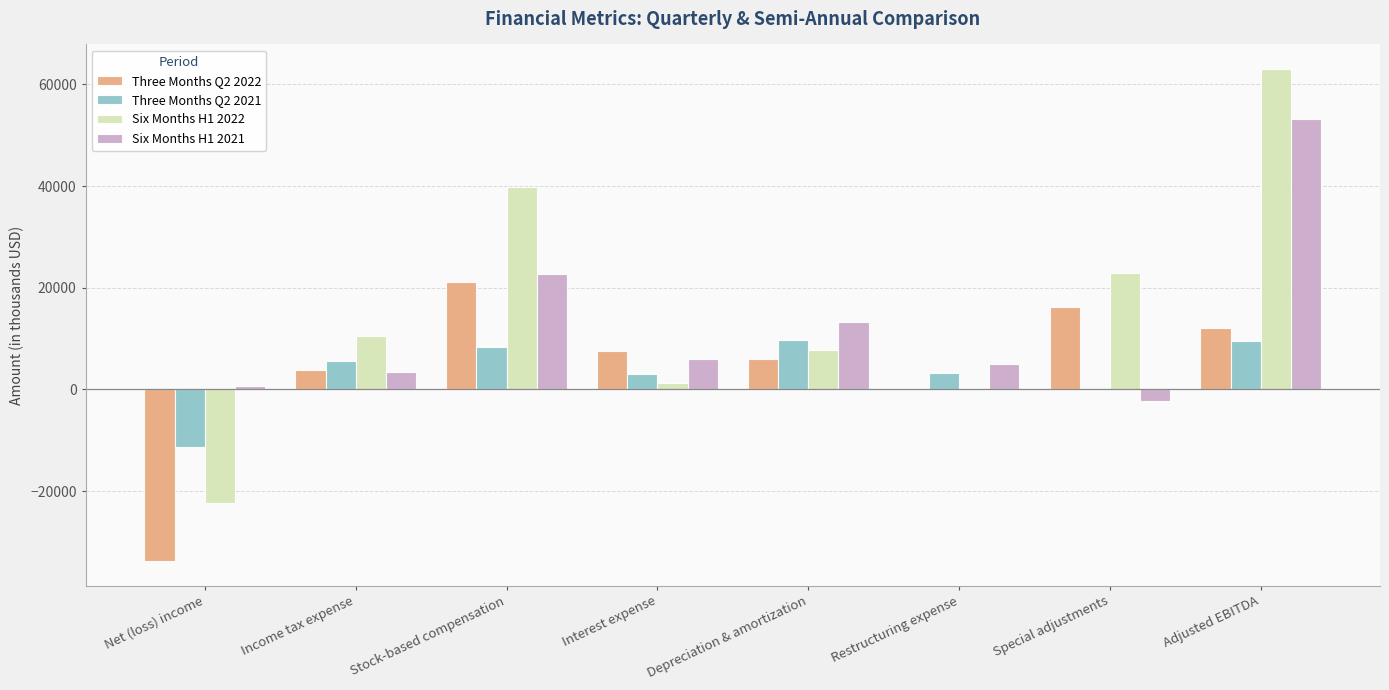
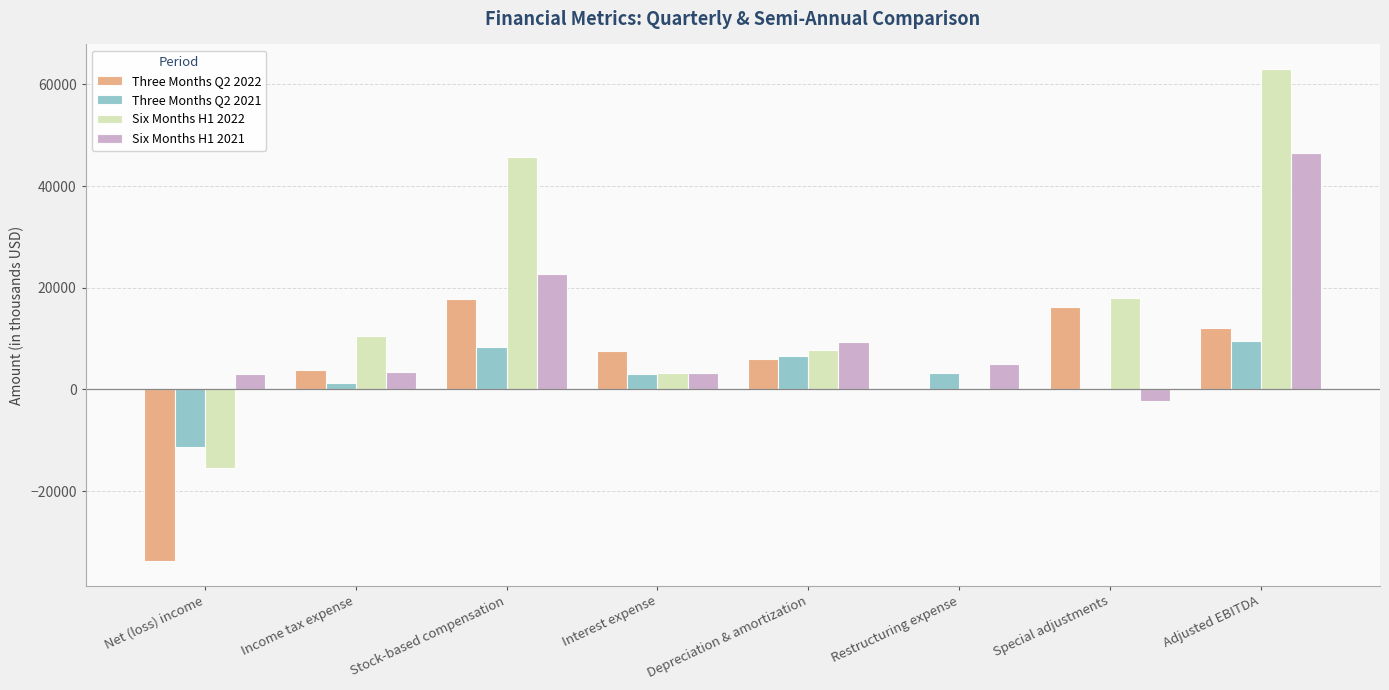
  {
    "Three Months Q2 2022": {
      "Net (loss) income": -34000,
      "Income tax expense": 4000,
-     "Stock-based compensation": 21000,
+     "Stock-based compensation": 18000,
      "Interest expense": 8000,
      "Depreciation & amortization": 6000,
      "Restructuring expense": 0,
      "Special adjustments": 16000,
      "Adjusted EBITDA": 12000
    },
    "Three Months Q2 2021": {
      "Net (loss) income": -11000,
-     "Income tax expense": 6000,
+     "Income tax expense": 1000,
      "Stock-based compensation": 8000,
      "Interest expense": 3000,
-     "Depreciation & amortization": 10000,
+     "Depreciation & amortization": 6000,
      "Restructuring expense": 3000,
      "Adjusted EBITDA": 9000
    },
    "Six Months H1 2022": {
-     "Net (loss) income": -22000,
+     "Net (loss) income": -15000,
      "Income tax expense": 10000,
-     "Stock-based compensation": 40000,
-     "Interest expense": 1000,
+     "Stock-based compensation": 46000,
+     "Interest expense": 3000,
      "Depreciation & amortization": 8000,
      "Restructuring expense": 0,
-     "Special adjustments": 23000,
+     "Special adjustments": 18000,
      "Adjusted EBITDA": 63000
    },
    "Six Months H1 2021": {
-     "Net (loss) income": 1000,
+     "Net (loss) income": 3000,
      "Income tax expense": 3000,
      "Stock-based compensation": 23000,
-     "Interest expense": 6000,
-     "Depreciation & amortization": 13000,
+     "Interest expense": 3000,
+     "Depreciation & amortization": 9000,
      "Restructuring expense": 5000,
      "Special adjustments": -2000,
-     "Adjusted EBITDA": 53000
+     "Adjusted EBITDA": 46000
    }
  }
